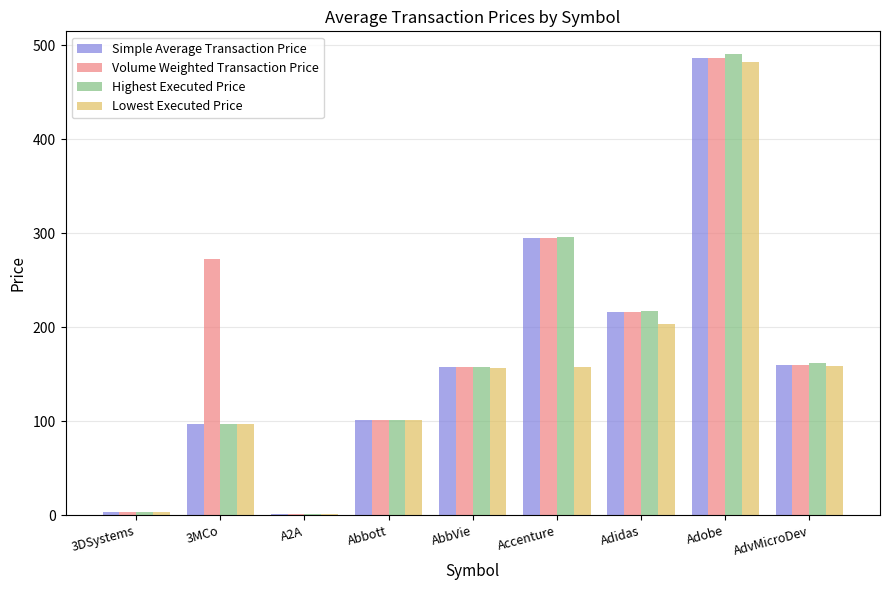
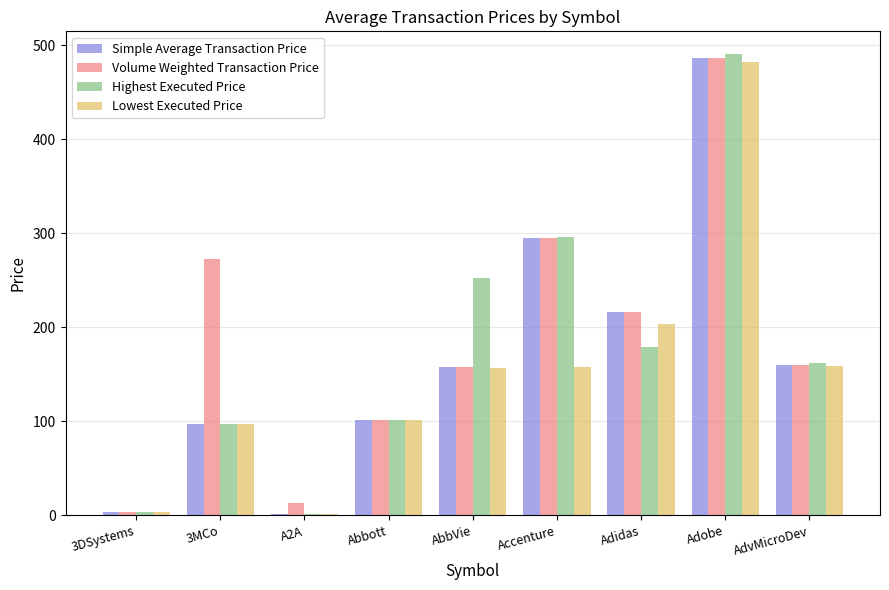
  {
    "Simple Average Transaction Price": {
      "3DSystems": 0,
      "3MCo": 100,
      "Abbott": 100,
      "AbbVie": 160,
      "Accenture": 290,
      "Adidas": 220,
      "Adobe": 490,
      "AdvMicroDev": 160
    },
    "Volume Weighted Transaction Price": {
      "3DSystems": 0,
      "3MCo": 270,
-     "A2A": 0,
+     "A2A": 10,
      "Abbott": 100,
      "AbbVie": 160,
      "Accenture": 290,
      "Adidas": 220,
      "Adobe": 490,
      "AdvMicroDev": 160
    },
    "Highest Executed Price": {
      "3DSystems": 0,
      "3MCo": 100,
      "Abbott": 100,
-     "AbbVie": 160,
+     "AbbVie": 250,
      "Accenture": 300,
-     "Adidas": 220,
+     "Adidas": 180,
      "Adobe": 490,
      "AdvMicroDev": 160
    },
    "Lowest Executed Price": {
      "3DSystems": 0,
      "3MCo": 100,
      "Abbott": 100,
      "AbbVie": 160,
      "Accenture": 160,
      "Adidas": 200,
      "Adobe": 480,
      "AdvMicroDev": 160
    }
  }
